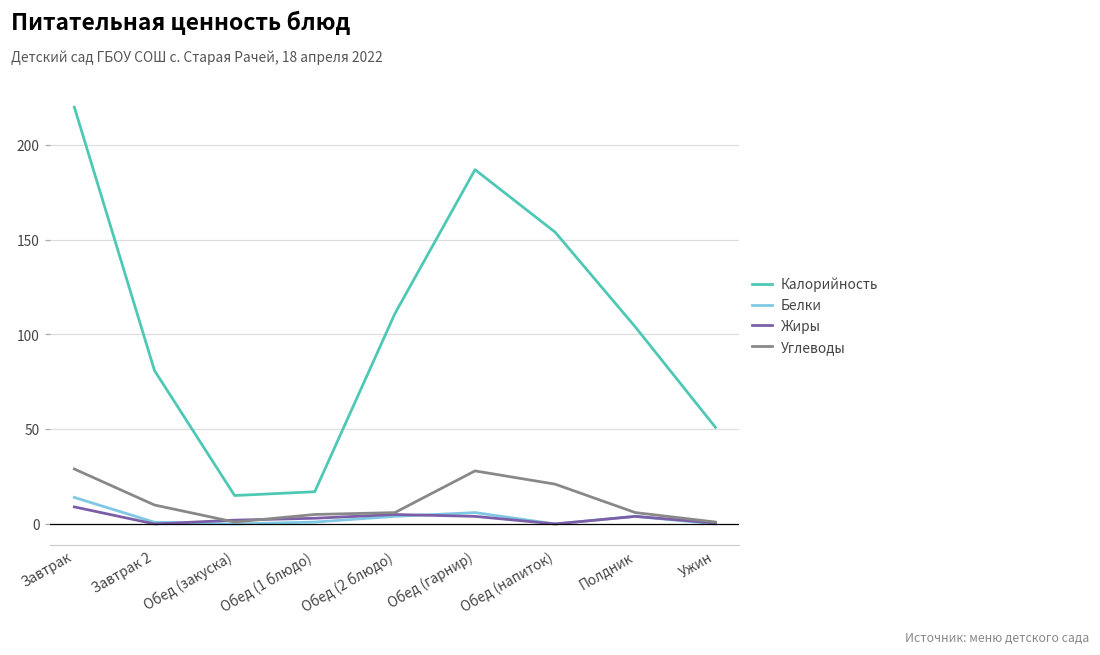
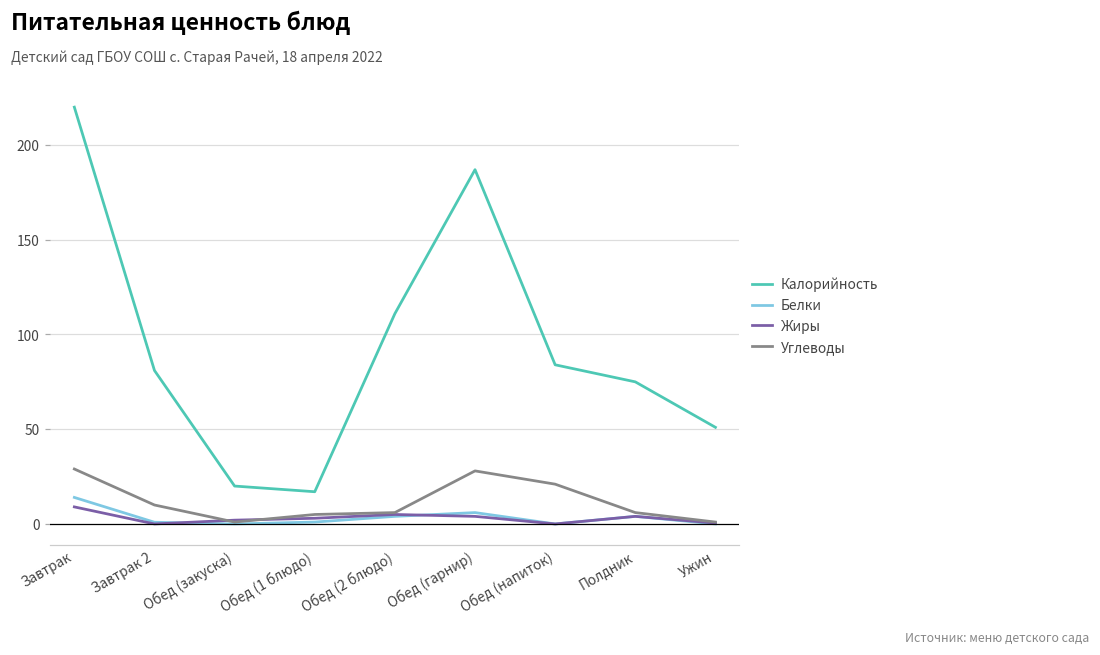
  {
    "Калорийность": {
      "Завтрак": 220,
      "Завтрак 2": 81,
-     "Обед (закуска)": 15,
+     "Обед (закуска)": 20,
      "Обед (1 блюдо)": 17,
      "Обед (2 блюдо)": 111,
      "Обед (гарнир)": 187,
-     "Обед (напиток)": 154,
-     "Полдник": 104,
+     "Обед (напиток)": 84,
+     "Полдник": 75,
      "Ужин": 51
    },
    "Белки": {
      "Завтрак": 14,
      "Обед (1 блюдо)": 1,
      "Обед (гарнир)": 6
    }
  }
